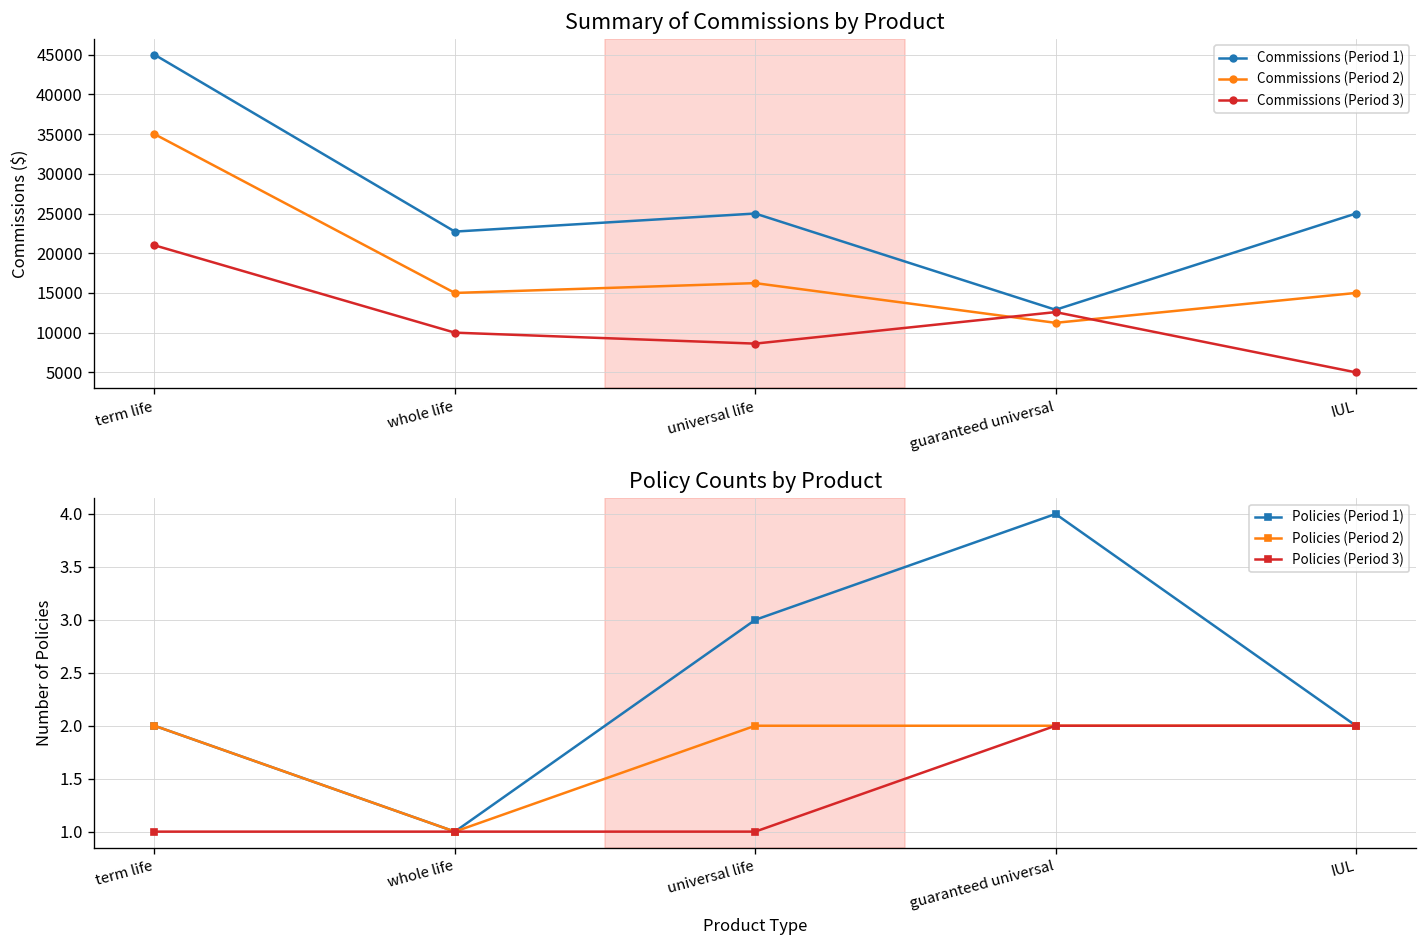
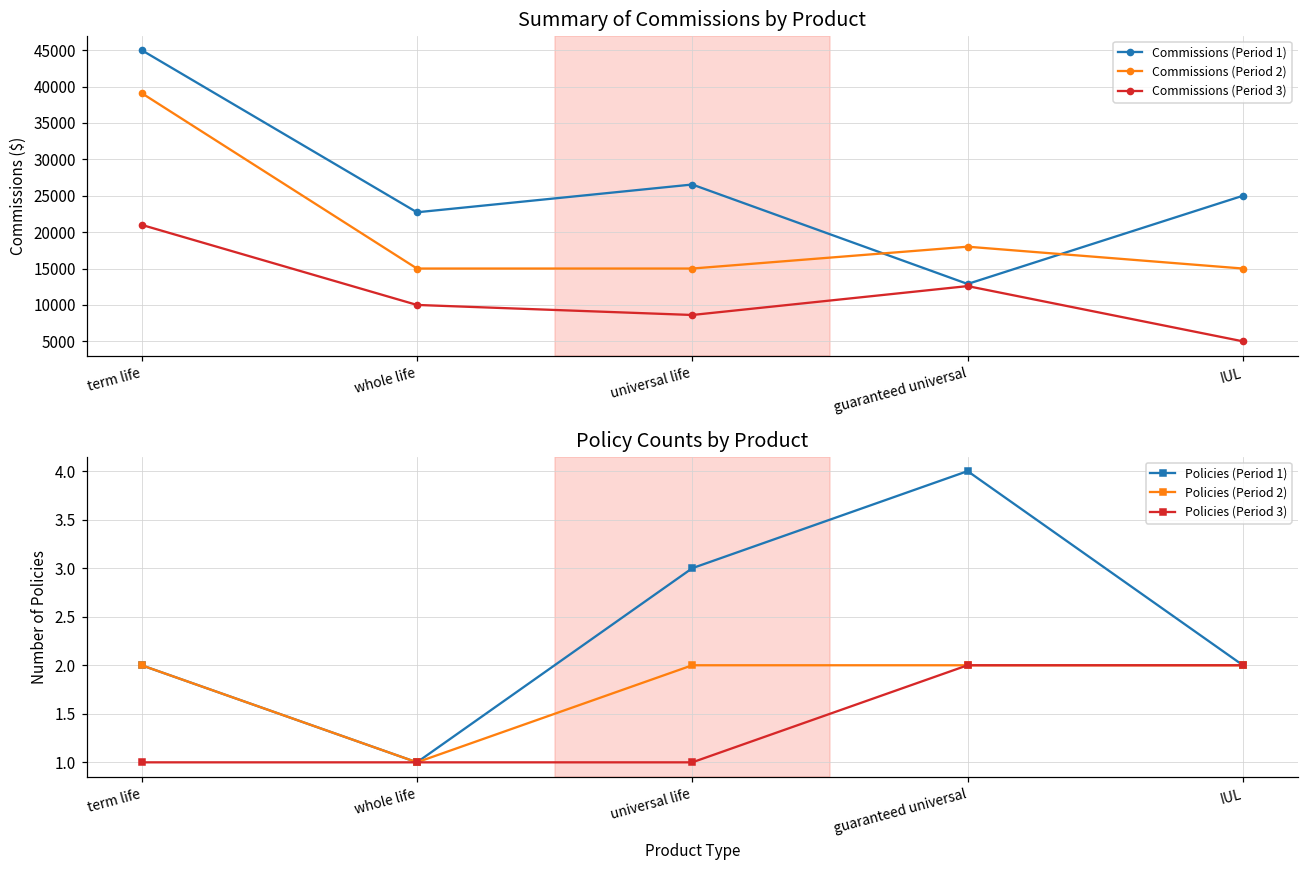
  {
    "Summary of Commissions by Product": {
      "Commissions (Period 1)": {
        "term life": 45000,
        "whole life": 23000,
-       "universal life": 25000,
+       "universal life": 27000,
        "IUL": 25000
      },
      "Commissions (Period 2)": {
-       "term life": 35000,
+       "term life": 39000,
        "whole life": 15000,
-       "universal life": 16000,
-       "guaranteed universal": 11000,
+       "universal life": 15000,
+       "guaranteed universal": 18000,
        "IUL": 15000
      },
      "Commissions (Period 3)": {
        "term life": 21000,
        "whole life": 10000,
        "universal life": 9000,
        "IUL": 5000
      }
    },
    "Policy Counts by Product": {
      "Policies (Period 1)": {
        "universal life": 3.0,
        "guaranteed universal": 4.0
      },
      "Policies (Period 2)": {
        "universal life": 2.0
      },
      "Policies (Period 3)": {
        "term life": 1.0,
        "universal life": 1.0
      }
    }
  }
